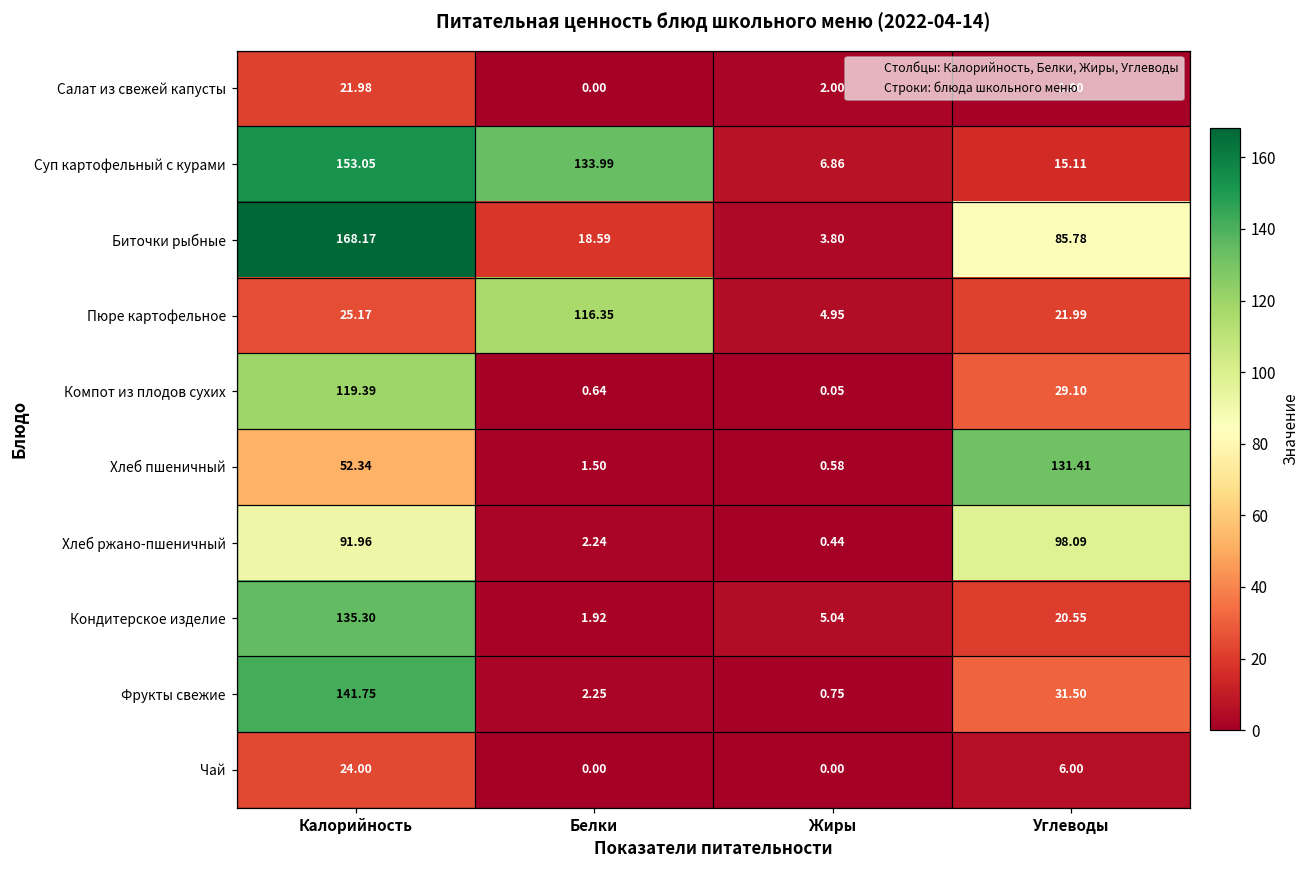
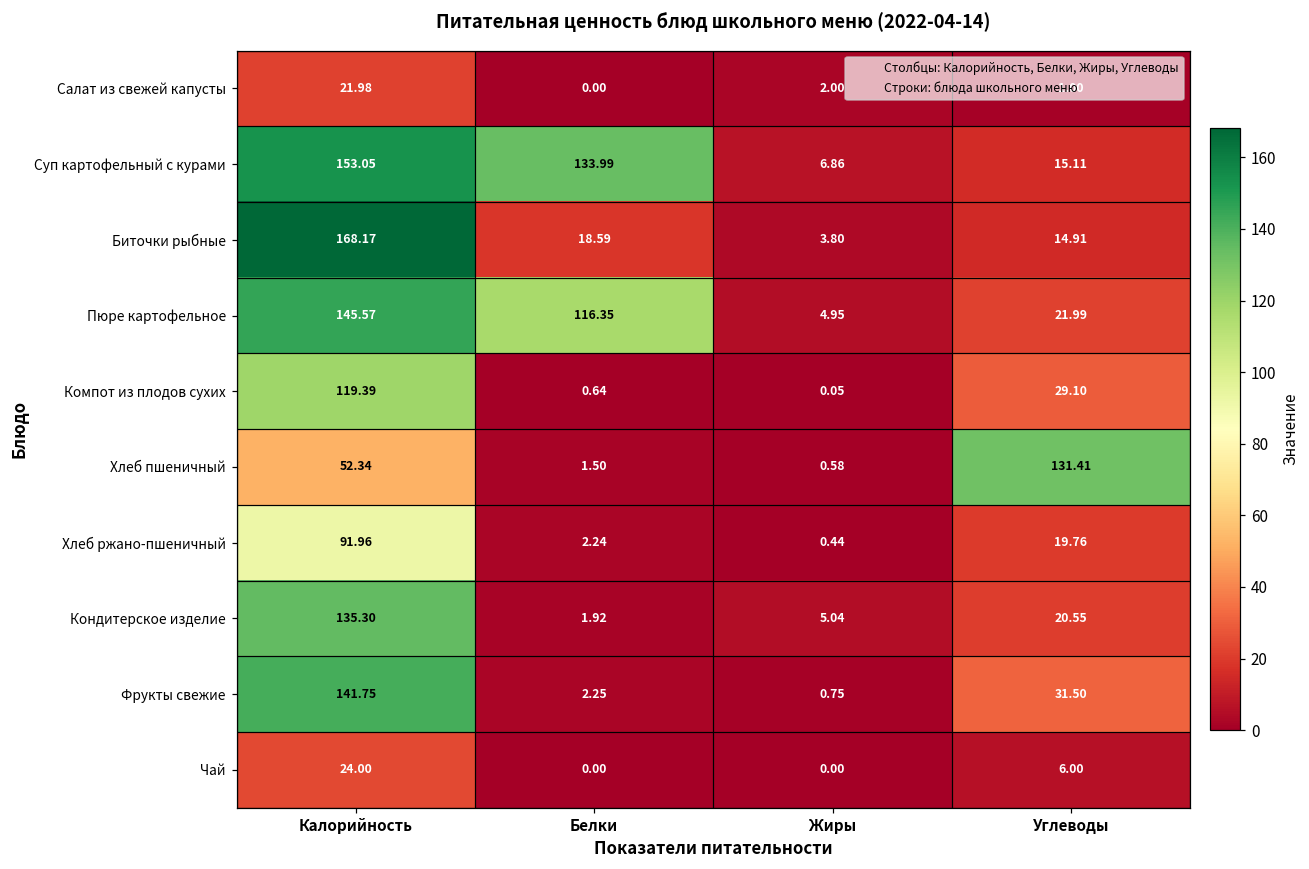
  {
    "Салат из свежей капусты": {
      "Калорийность": 21.98,
      "Белки": 0.00,
      "Жиры": 2.00
    },
    "Суп картофельный с курами": {
      "Калорийность": 153.05,
      "Белки": 133.99,
      "Жиры": 6.86,
      "Углеводы": 15.11
    },
    "Биточки рыбные": {
      "Калорийность": 168.17,
      "Белки": 18.59,
      "Жиры": 3.80,
-     "Углеводы": 85.78
+     "Углеводы": 14.91
    },
    "Пюре картофельное": {
-     "Калорийность": 25.17,
+     "Калорийность": 145.57,
      "Белки": 116.35,
      "Жиры": 4.95,
      "Углеводы": 21.99
    },
    "Компот из плодов сухих": {
      "Калорийность": 119.39,
      "Белки": 0.64,
      "Жиры": 0.05,
      "Углеводы": 29.10
    },
    "Хлеб пшеничный": {
      "Калорийность": 52.34,
      "Белки": 1.50,
      "Жиры": 0.58,
      "Углеводы": 131.41
    },
    "Хлеб ржано-пшеничный": {
      "Калорийность": 91.96,
      "Белки": 2.24,
      "Жиры": 0.44,
-     "Углеводы": 98.09
+     "Углеводы": 19.76
    },
    "Кондитерское изделие": {
      "Калорийность": 135.30,
      "Белки": 1.92,
      "Жиры": 5.04,
      "Углеводы": 20.55
    },
    "Фрукты свежие": {
      "Калорийность": 141.75,
      "Белки": 2.25,
      "Жиры": 0.75,
      "Углеводы": 31.50
    },
    "Чай": {
      "Калорийность": 24.00,
      "Белки": 0.00,
      "Жиры": 0.00,
      "Углеводы": 6.00
    }
  }
